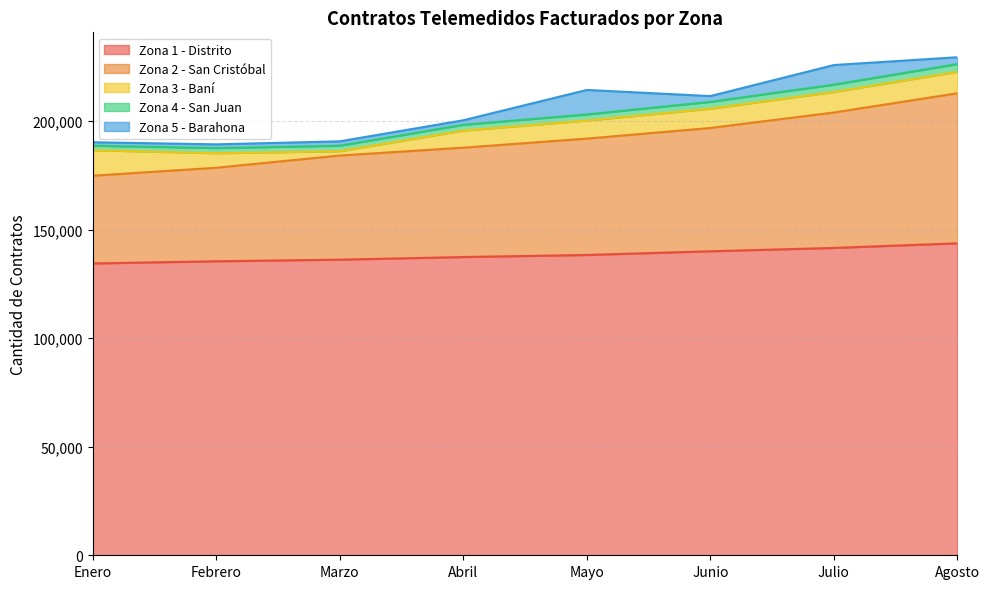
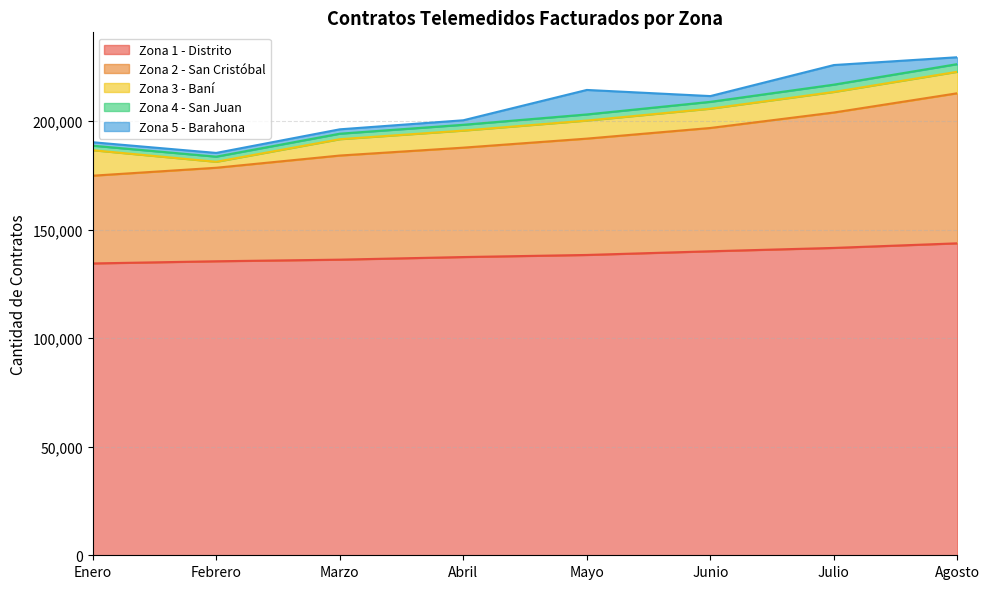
  {
    "Zona 3 - Baní": {
      "Enero": "12,000",
-     "Febrero": "7,000",
-     "Marzo": "2,000",
+     "Febrero": "3,000",
+     "Marzo": "8,000",
      "Abril": "8,000",
      "Mayo": "8,000",
      "Junio": "9,000",
      "Julio": "9,000",
      "Agosto": "10,000"
    },
    "Zona 4 - San Juan": {
      "Enero": "2,000",
      "Febrero": "2,000",
      "Marzo": "3,000",
      "Abril": "3,000",
      "Mayo": "3,000",
      "Junio": "3,000",
      "Julio": "3,000",
      "Agosto": "4,000"
    },
    "Zona 5 - Barahona": {
      "Enero": "2,000",
      "Febrero": "2,000",
      "Marzo": "2,000",
      "Abril": "2,000",
      "Mayo": "11,000",
      "Junio": "3,000",
      "Julio": "9,000",
      "Agosto": "3,000"
    }
  }
